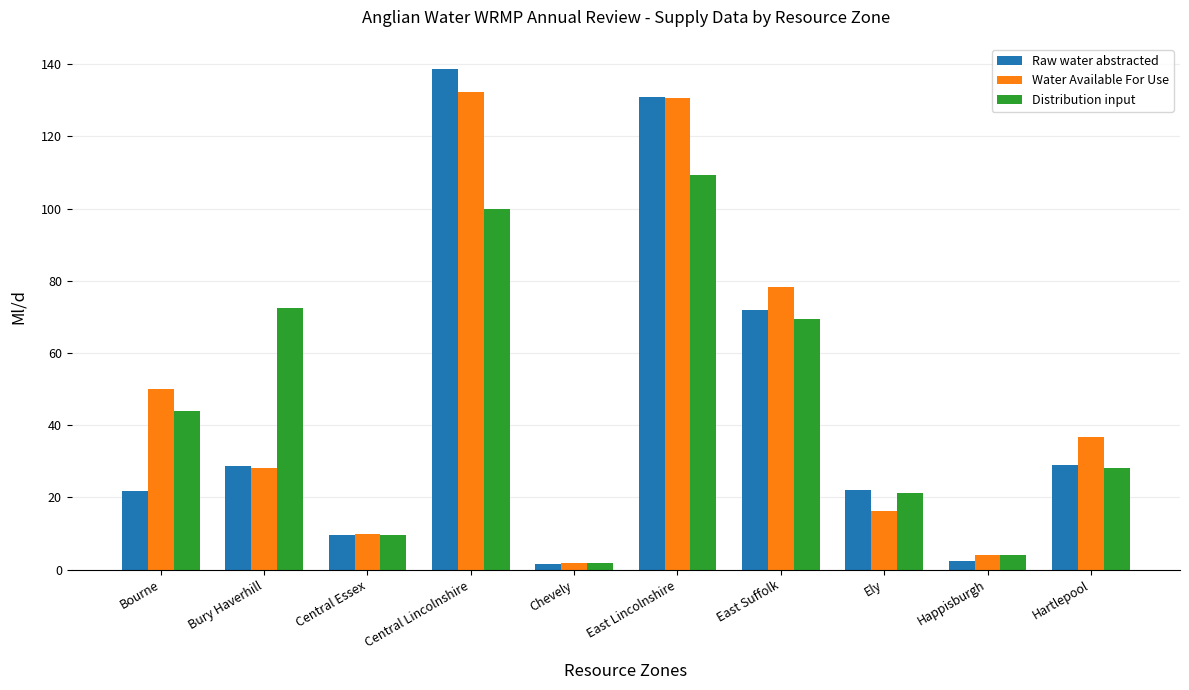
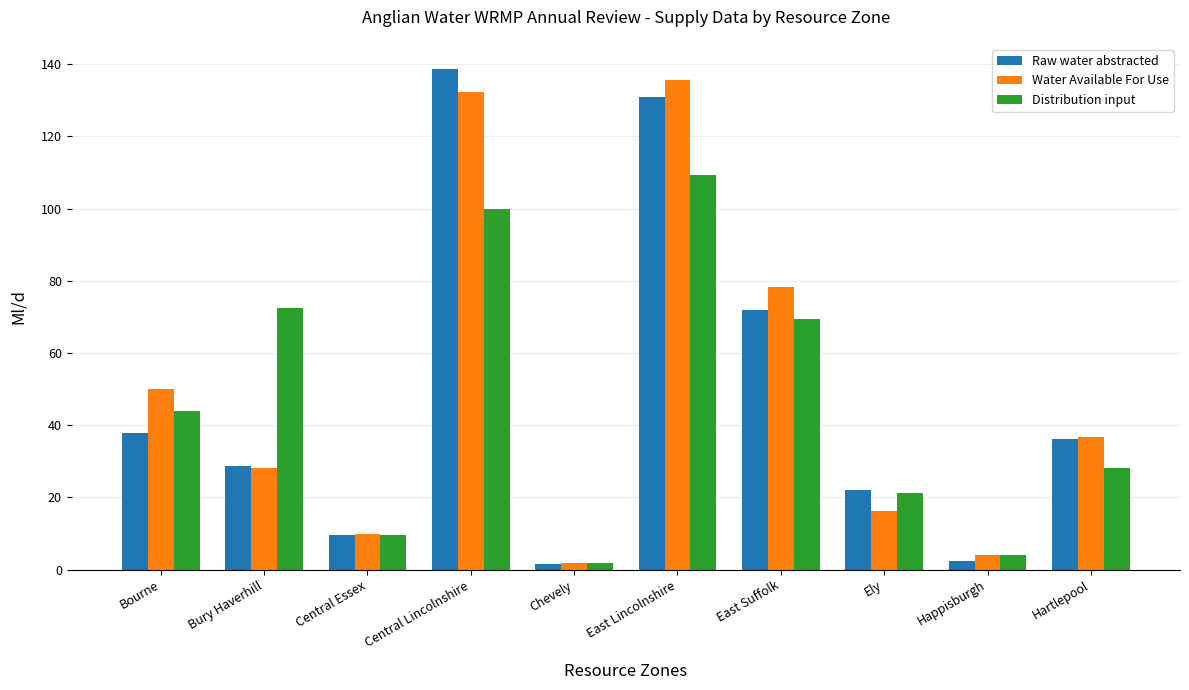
  {
    "Raw water abstracted": {
-     "Bourne": 22,
+     "Bourne": 38,
      "Bury Haverhill": 29,
      "Central Essex": 10,
      "Central Lincolnshire": 139,
      "Chevely": 2,
      "East Lincolnshire": 131,
      "East Suffolk": 72,
      "Ely": 22,
      "Happisburgh": 2,
-     "Hartlepool": 29
+     "Hartlepool": 36
    },
    "Water Available For Use": {
      "Bourne": 50,
      "Bury Haverhill": 28,
      "Central Essex": 10,
      "Central Lincolnshire": 132,
      "Chevely": 2,
-     "East Lincolnshire": 131,
+     "East Lincolnshire": 136,
      "East Suffolk": 78,
      "Ely": 16,
      "Happisburgh": 4,
      "Hartlepool": 37
    },
    "Distribution input": {
      "Bourne": 44,
      "Bury Haverhill": 73,
      "Central Essex": 10,
      "Central Lincolnshire": 100,
      "Chevely": 2,
      "East Lincolnshire": 109,
      "East Suffolk": 69,
      "Ely": 21,
      "Happisburgh": 4,
      "Hartlepool": 28
    }
  }
